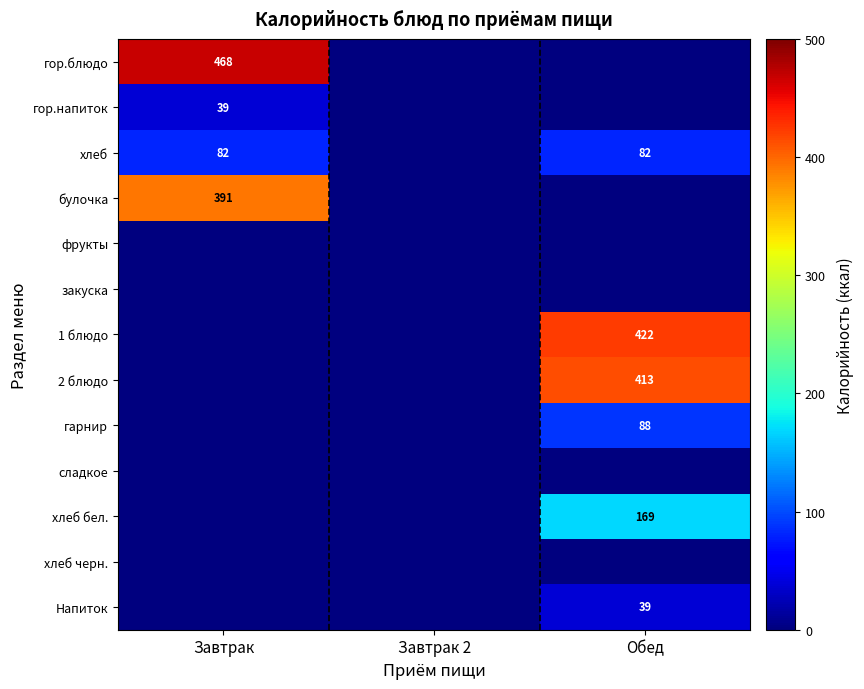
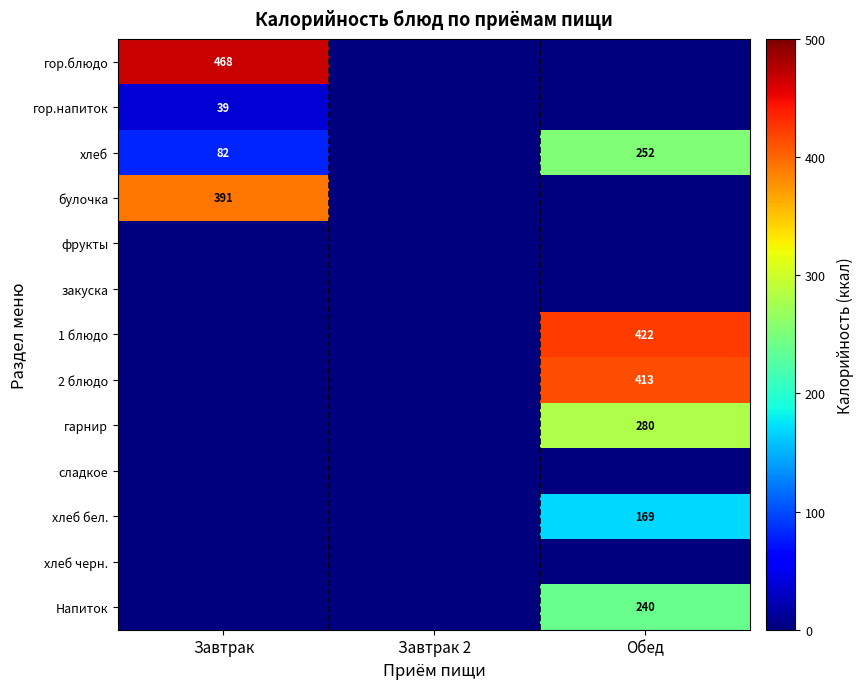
  {
    "гор.блюдо": {
      "Завтрак": 468
    },
    "гор.напиток": {
      "Завтрак": 39
    },
    "хлеб": {
      "Завтрак": 82,
-     "Обед": 82
+     "Обед": 252
    },
    "булочка": {
      "Завтрак": 391
    },
    "1 блюдо": {
      "Обед": 422
    },
    "2 блюдо": {
      "Обед": 413
    },
    "гарнир": {
-     "Обед": 88
+     "Обед": 280
    },
    "хлеб бел.": {
      "Обед": 169
    },
    "Напиток": {
-     "Обед": 39
+     "Обед": 240
    }
  }
